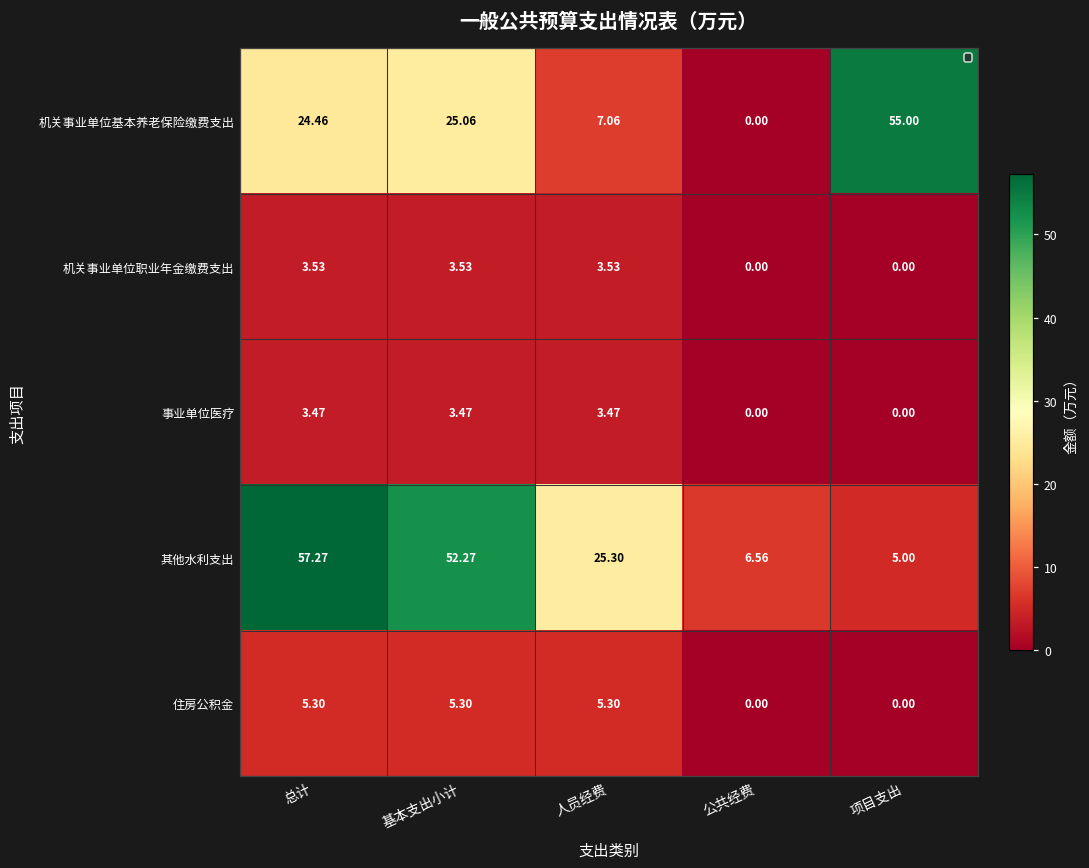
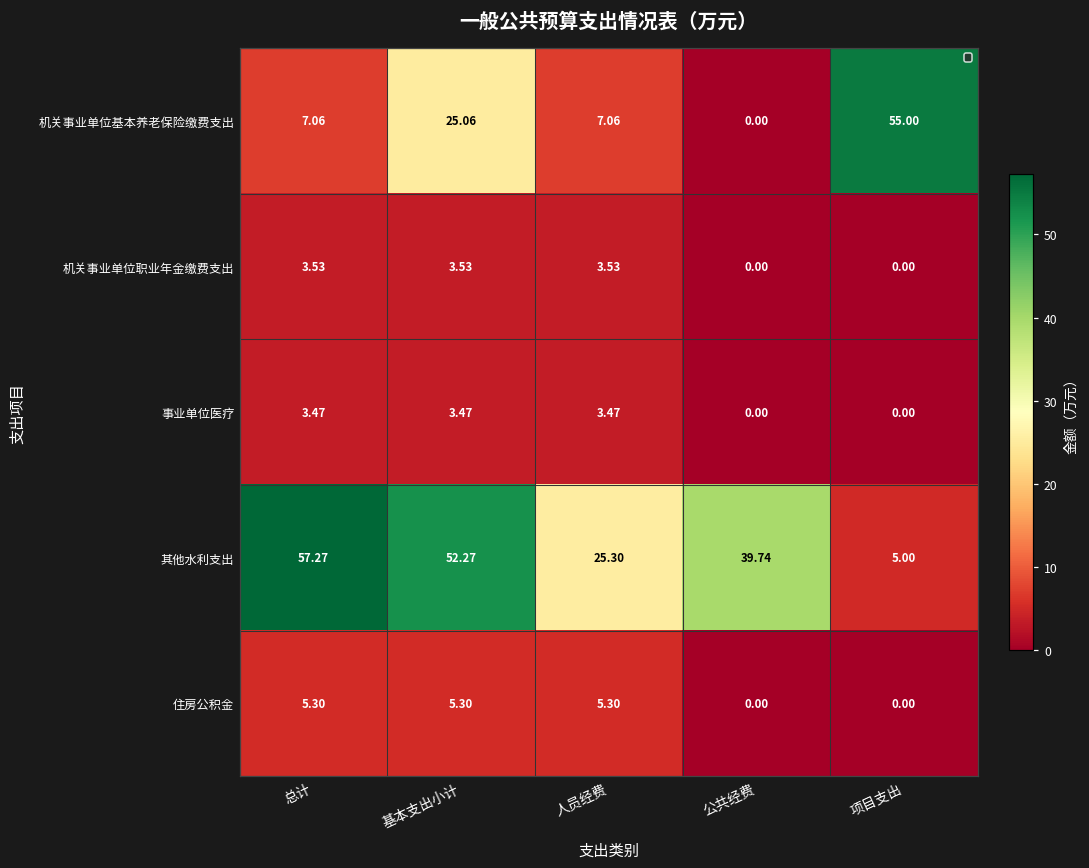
  {
    "机关事业单位基本养老保险缴费支出": {
-     "总计": 24.46,
+     "总计": 7.06,
      "基本支出小计": 25.06,
      "人员经费": 7.06,
      "公共经费": 0.00,
      "项目支出": 55.00
    },
    "机关事业单位职业年金缴费支出": {
      "总计": 3.53,
      "基本支出小计": 3.53,
      "人员经费": 3.53,
      "公共经费": 0.00,
      "项目支出": 0.00
    },
    "事业单位医疗": {
      "总计": 3.47,
      "基本支出小计": 3.47,
      "人员经费": 3.47,
      "公共经费": 0.00,
      "项目支出": 0.00
    },
    "其他水利支出": {
      "总计": 57.27,
      "基本支出小计": 52.27,
      "人员经费": 25.30,
-     "公共经费": 6.56,
+     "公共经费": 39.74,
      "项目支出": 5.00
    },
    "住房公积金": {
      "总计": 5.30,
      "基本支出小计": 5.30,
      "人员经费": 5.30,
      "公共经费": 0.00,
      "项目支出": 0.00
    }
  }
